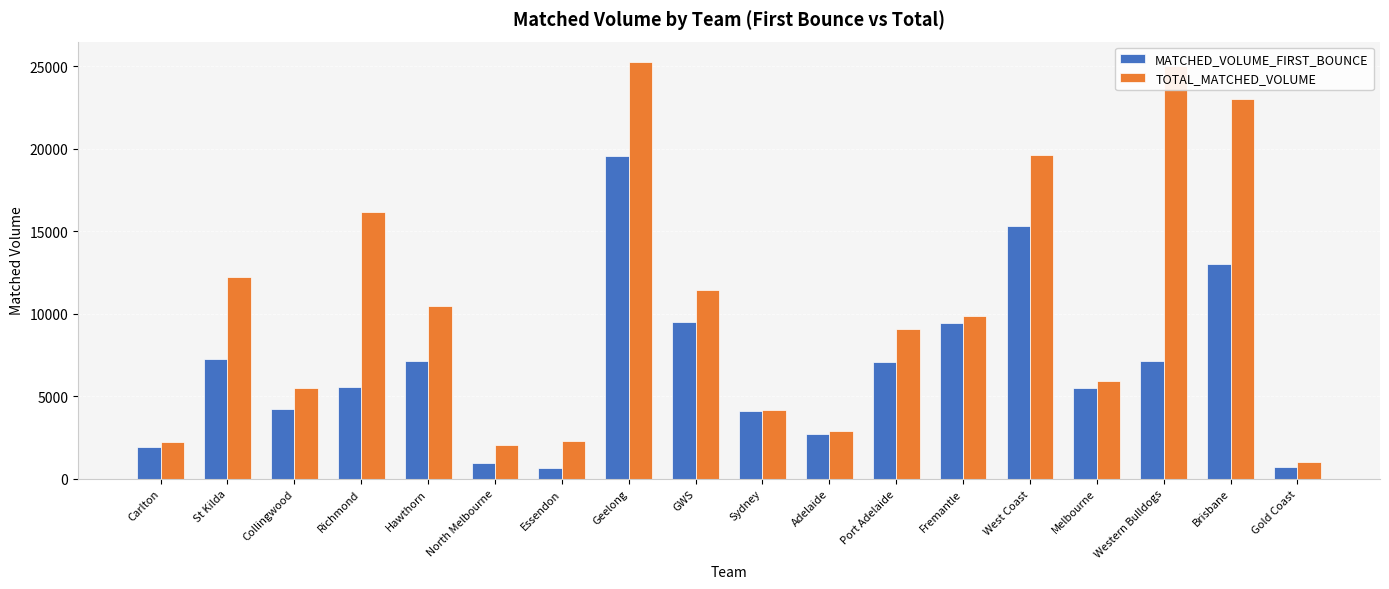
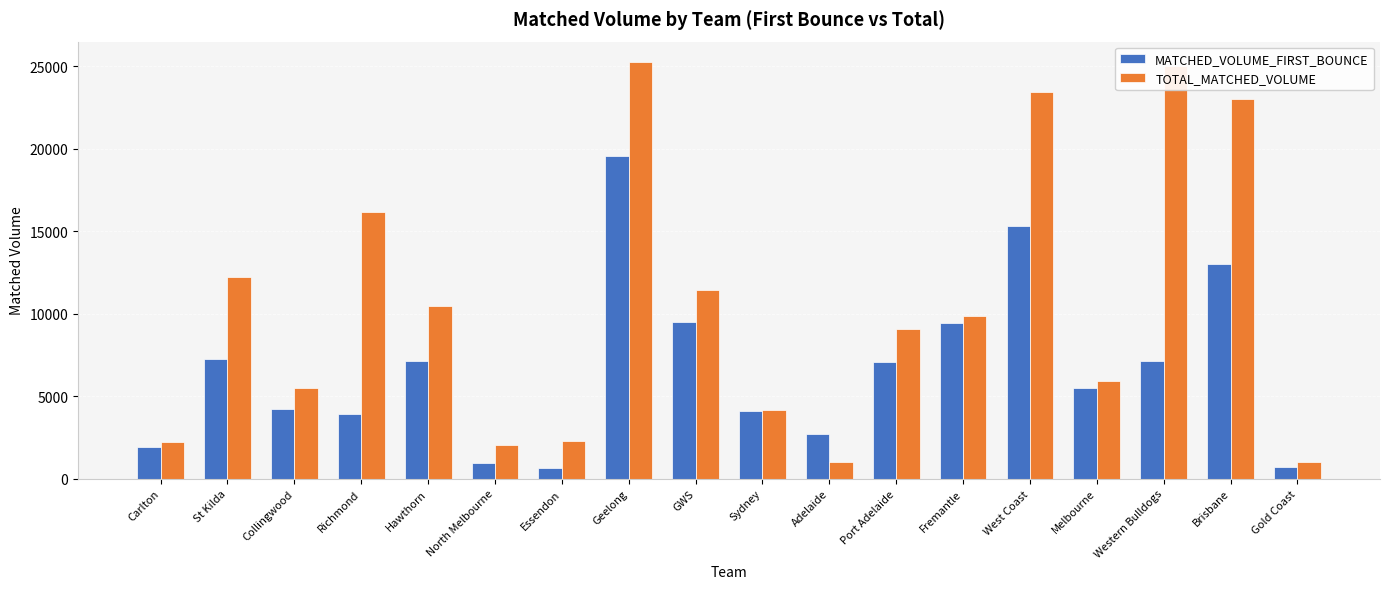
  {
    "MATCHED_VOLUME_FIRST_BOUNCE": {
      "Carlton": 1900,
      "St Kilda": 7200,
      "Collingwood": 4200,
-     "Richmond": 5500,
+     "Richmond": 3900,
      "Hawthorn": 7100,
      "North Melbourne": 900,
      "Essendon": 700,
      "Geelong": 19500,
      "GWS": 9500,
      "Sydney": 4100,
      "Adelaide": 2700,
      "Port Adelaide": 7100,
      "Fremantle": 9500,
      "West Coast": 15300,
      "Melbourne": 5500,
      "Western Bulldogs": 7100,
      "Brisbane": 13000,
      "Gold Coast": 700
    },
    "TOTAL_MATCHED_VOLUME": {
      "Carlton": 2200,
      "St Kilda": 12200,
      "Collingwood": 5500,
      "Richmond": 16200,
      "Hawthorn": 10400,
      "North Melbourne": 2100,
      "Essendon": 2300,
      "Geelong": 25200,
      "GWS": 11500,
      "Sydney": 4100,
-     "Adelaide": 2900,
+     "Adelaide": 1000,
      "Port Adelaide": 9100,
      "Fremantle": 9800,
-     "West Coast": 19600,
+     "West Coast": 23400,
      "Melbourne": 5900,
      "Brisbane": 23000,
      "Gold Coast": 1000
    }
  }
